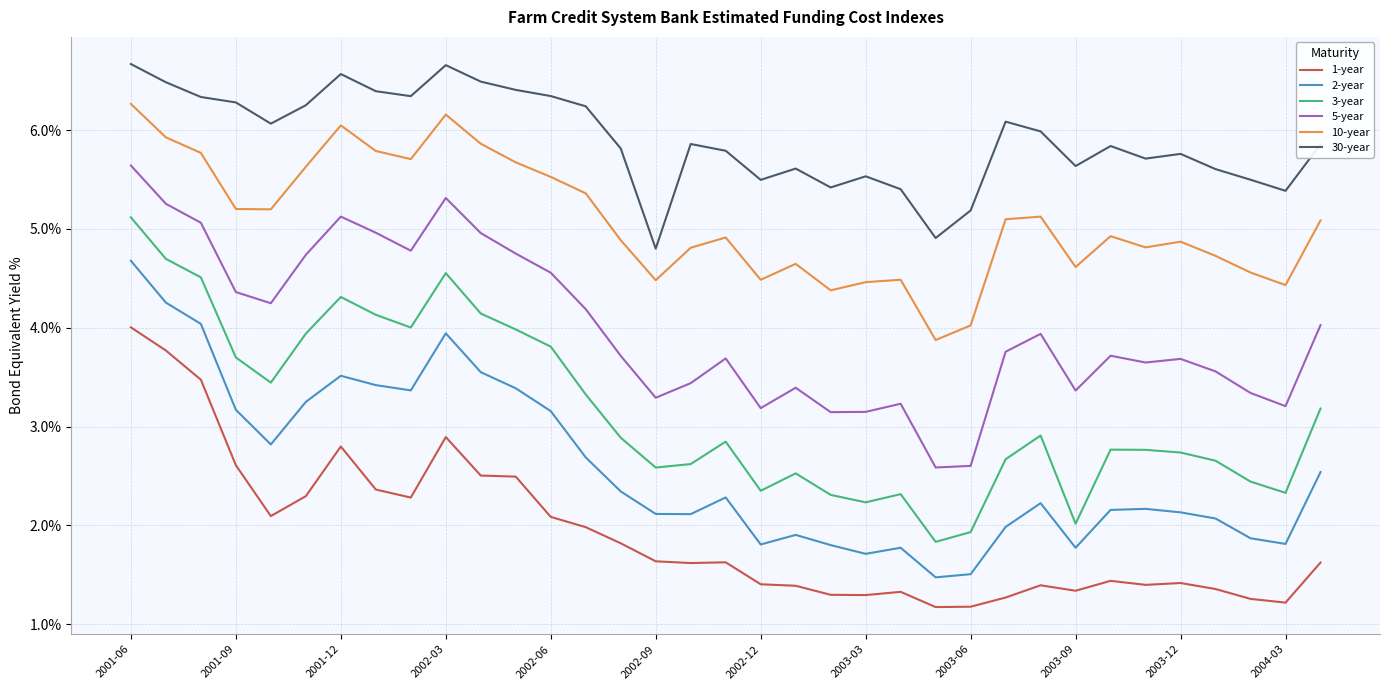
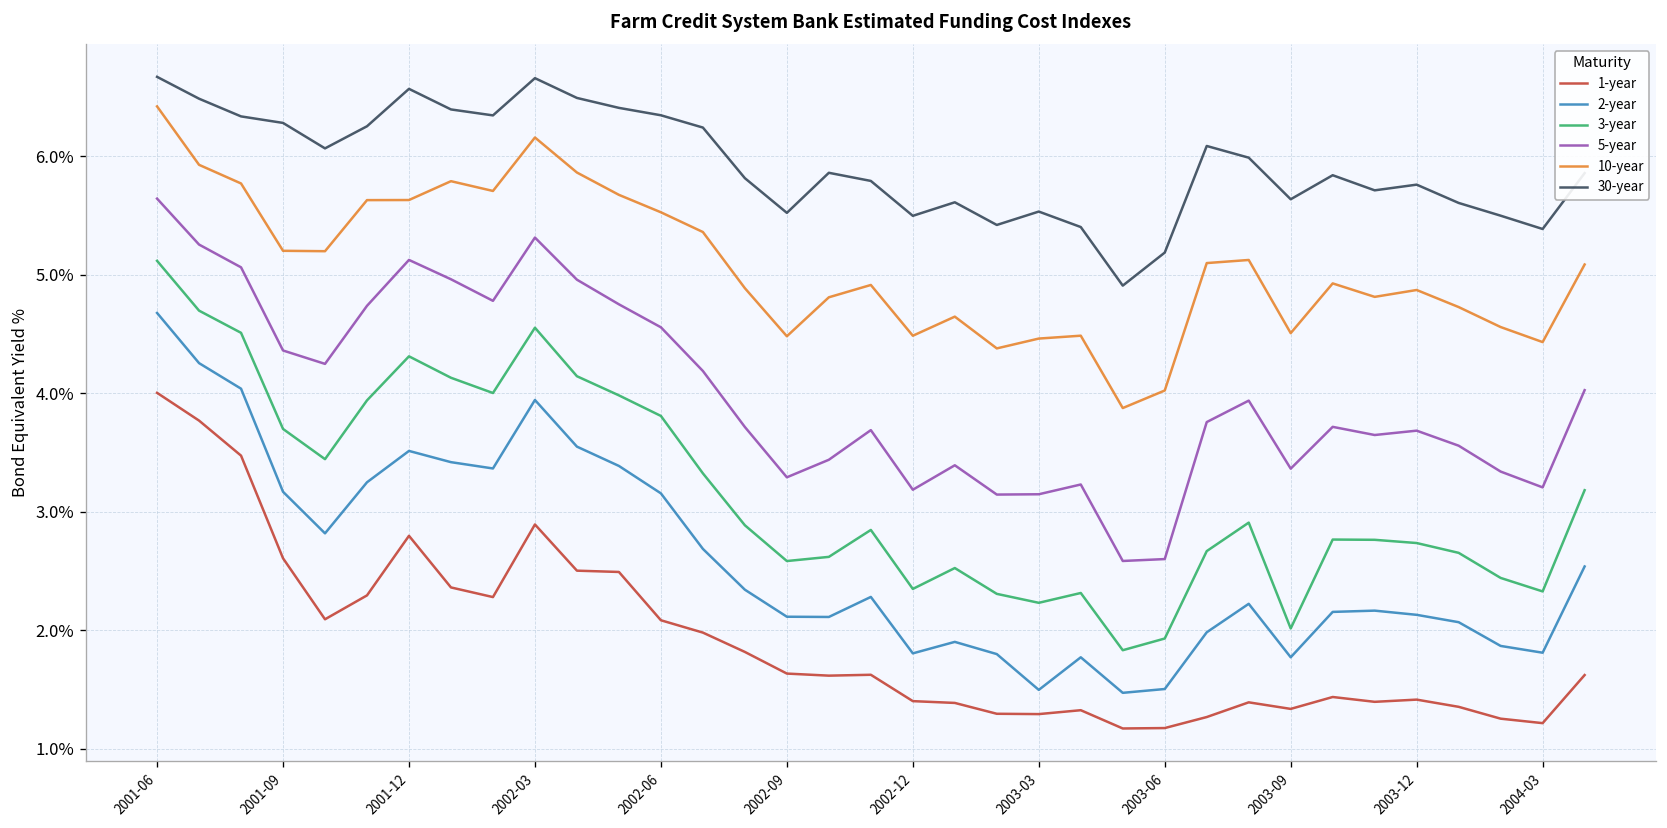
  {
    "1-year": {
      "2001-06": "4.0%",
      "2001-09": "2.6%",
      "2001-12": "2.8%",
      "2002-03": "2.9%",
      "2002-06": "2.1%",
      "2002-09": "1.6%",
      "2002-12": "1.4%",
      "2003-03": "1.3%",
      "2003-06": "1.2%",
      "2003-09": "1.3%",
      "2003-12": "1.4%",
      "2004-03": "1.2%"
    },
    "2-year": {
      "2001-06": "4.7%",
      "2001-09": "3.2%",
      "2001-12": "3.5%",
      "2002-03": "3.9%",
      "2002-06": "3.2%",
      "2002-09": "2.1%",
      "2002-12": "1.8%",
-     "2003-03": "1.7%",
+     "2003-03": "1.5%",
      "2003-06": "1.5%",
      "2003-09": "1.8%",
      "2003-12": "2.1%",
      "2004-03": "1.8%"
    },
    "3-year": {
      "2001-06": "5.1%",
      "2001-09": "3.7%",
      "2001-12": "4.3%",
      "2002-03": "4.6%",
      "2002-06": "3.8%",
      "2002-09": "2.6%",
      "2002-12": "2.3%",
      "2003-03": "2.2%",
      "2003-06": "1.9%",
      "2003-09": "2.0%",
      "2003-12": "2.7%",
      "2004-03": "2.3%"
    },
    "5-year": {
      "2001-06": "5.6%",
      "2001-09": "4.4%",
      "2001-12": "5.1%",
      "2002-03": "5.3%",
      "2002-06": "4.6%",
      "2002-09": "3.3%",
      "2002-12": "3.2%",
      "2003-03": "3.1%",
      "2003-06": "2.6%",
      "2003-09": "3.4%",
      "2003-12": "3.7%",
      "2004-03": "3.2%"
    },
    "10-year": {
-     "2001-06": "6.3%",
+     "2001-06": "6.4%",
      "2001-09": "5.2%",
-     "2001-12": "6.0%",
+     "2001-12": "5.6%",
      "2002-03": "6.2%",
      "2002-06": "5.5%",
      "2002-09": "4.5%",
      "2002-12": "4.5%",
      "2003-03": "4.5%",
      "2003-06": "4.0%",
-     "2003-09": "4.6%",
+     "2003-09": "4.5%",
      "2003-12": "4.9%",
      "2004-03": "4.4%"
    },
    "30-year": {
      "2001-06": "6.7%",
      "2001-09": "6.3%",
      "2001-12": "6.6%",
      "2002-03": "6.7%",
      "2002-06": "6.3%",
-     "2002-09": "4.8%",
+     "2002-09": "5.5%",
      "2002-12": "5.5%",
      "2003-03": "5.5%",
      "2003-06": "5.2%",
      "2003-09": "5.6%",
      "2003-12": "5.8%",
      "2004-03": "5.4%"
    }
  }
